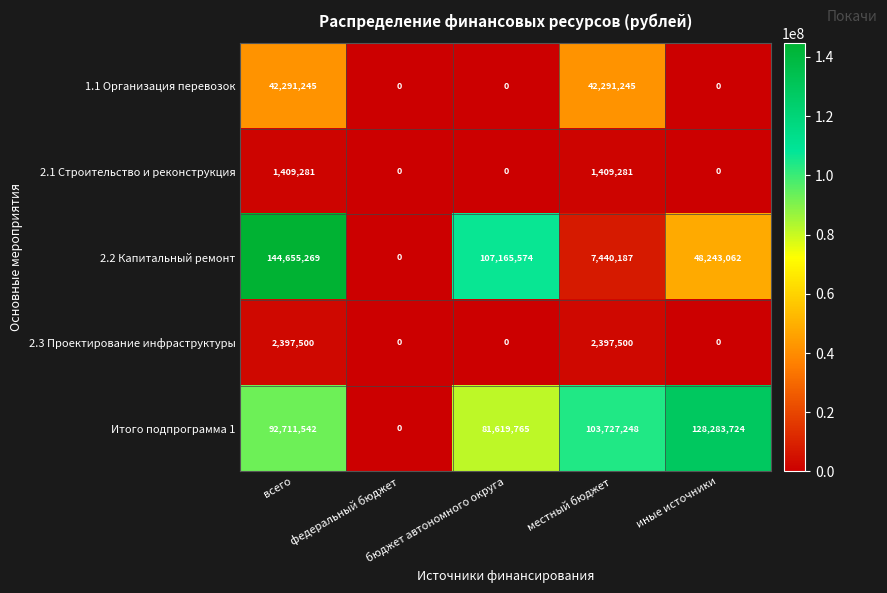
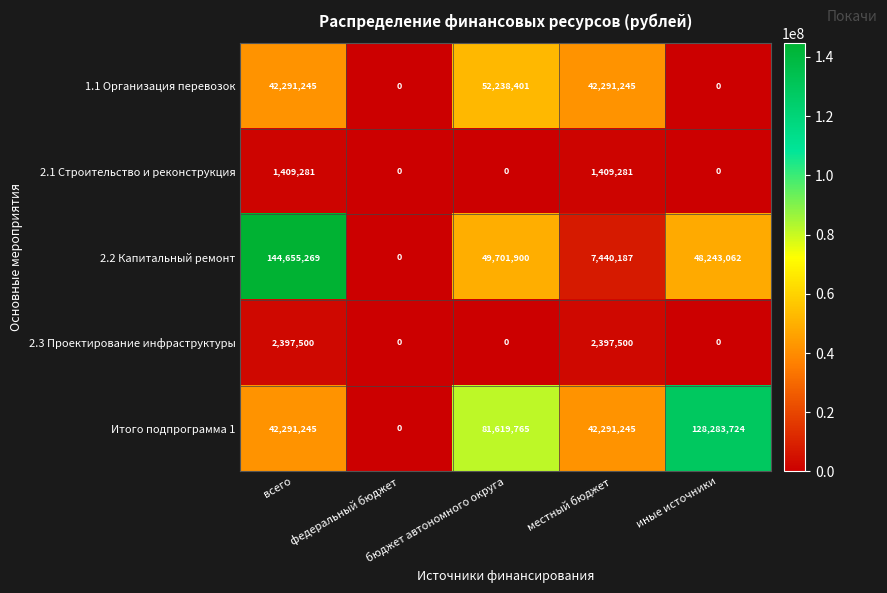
  {
    "1.1 Организация перевозок": {
      "всего": "42,291,245",
      "федеральный бюджет": "0",
-     "бюджет автономного округа": "0",
+     "бюджет автономного округа": "52,238,401",
      "местный бюджет": "42,291,245",
      "иные источники": "0"
    },
    "2.1 Строительство и реконструкция": {
      "всего": "1,409,281",
      "федеральный бюджет": "0",
      "бюджет автономного округа": "0",
      "местный бюджет": "1,409,281",
      "иные источники": "0"
    },
    "2.2 Капитальный ремонт": {
      "всего": "144,655,269",
      "федеральный бюджет": "0",
-     "бюджет автономного округа": "107,165,574",
+     "бюджет автономного округа": "49,701,900",
      "местный бюджет": "7,440,187",
      "иные источники": "48,243,062"
    },
    "2.3 Проектирование инфраструктуры": {
      "всего": "2,397,500",
      "федеральный бюджет": "0",
      "бюджет автономного округа": "0",
      "местный бюджет": "2,397,500",
      "иные источники": "0"
    },
    "Итого подпрограмма 1": {
-     "всего": "92,711,542",
+     "всего": "42,291,245",
      "федеральный бюджет": "0",
      "бюджет автономного округа": "81,619,765",
-     "местный бюджет": "103,727,248",
+     "местный бюджет": "42,291,245",
      "иные источники": "128,283,724"
    }
  }
